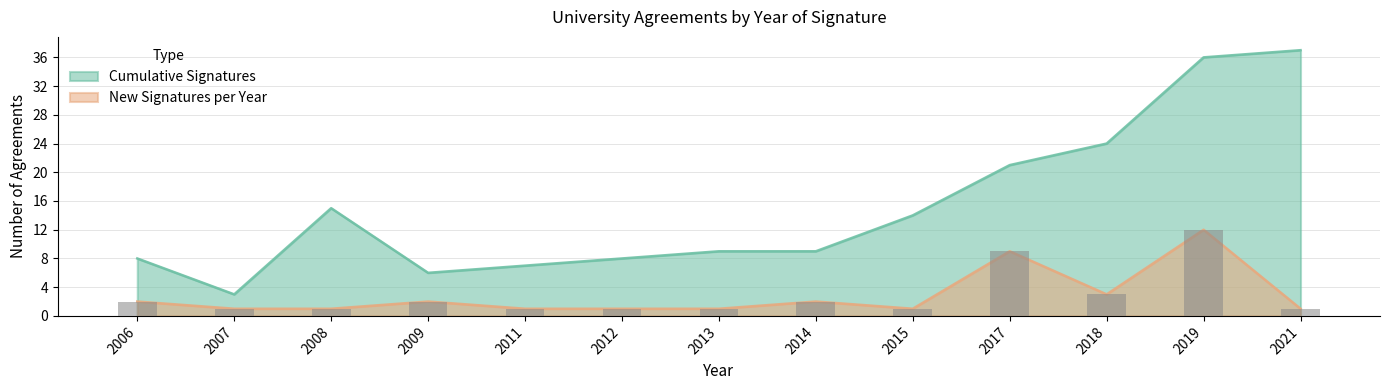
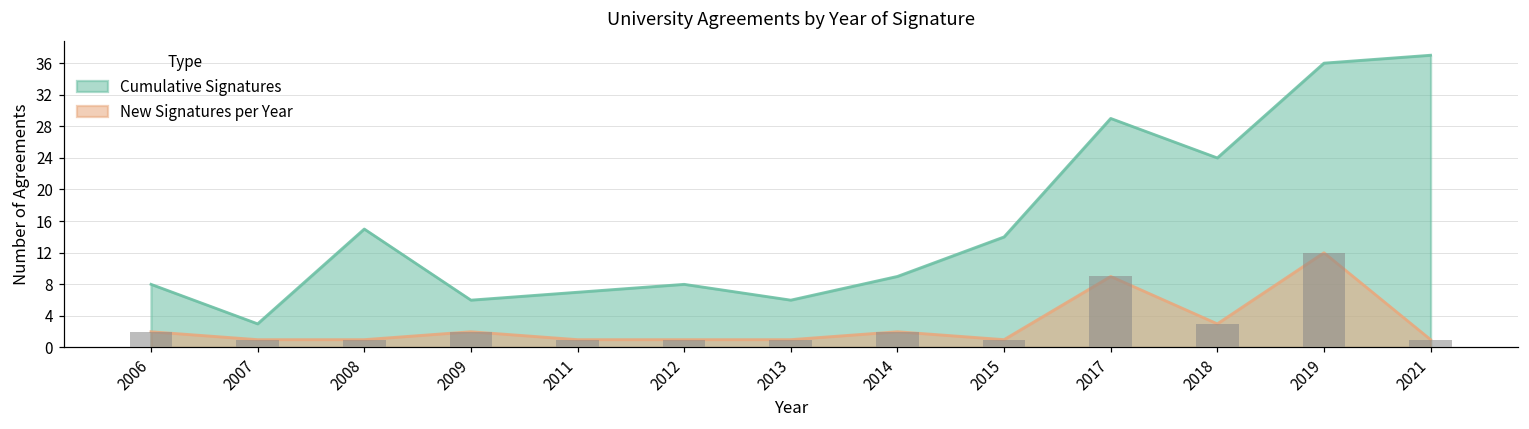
  {
    "Cumulative Signatures": {
      "2006": 8,
      "2007": 3,
      "2008": 15,
      "2009": 6,
      "2011": 7,
      "2012": 8,
-     "2013": 9,
+     "2013": 6,
      "2014": 9,
      "2015": 14,
-     "2017": 21,
+     "2017": 29,
      "2018": 24,
      "2019": 36,
      "2021": 37
    },
    "New Signatures per Year": {
      "2006": 2,
      "2007": 1,
      "2008": 1,
      "2009": 2,
      "2011": 1,
      "2012": 1,
      "2013": 1,
      "2014": 2,
      "2015": 1,
      "2017": 9,
      "2018": 3,
      "2019": 12,
      "2021": 1
    }
  }
